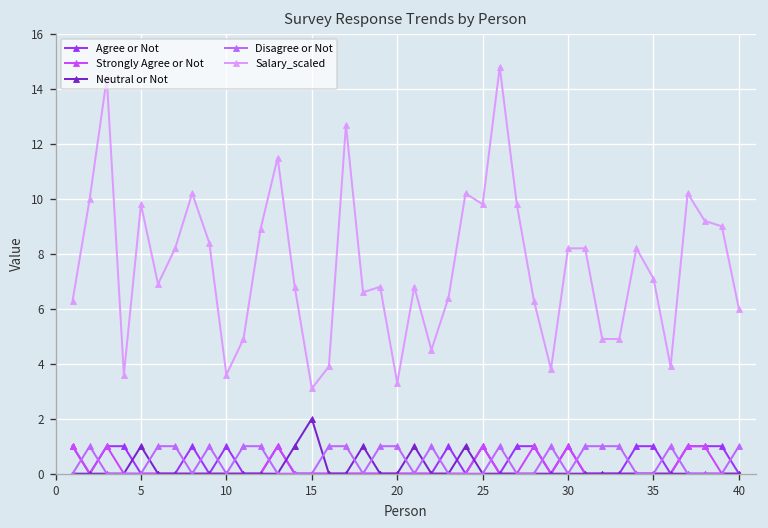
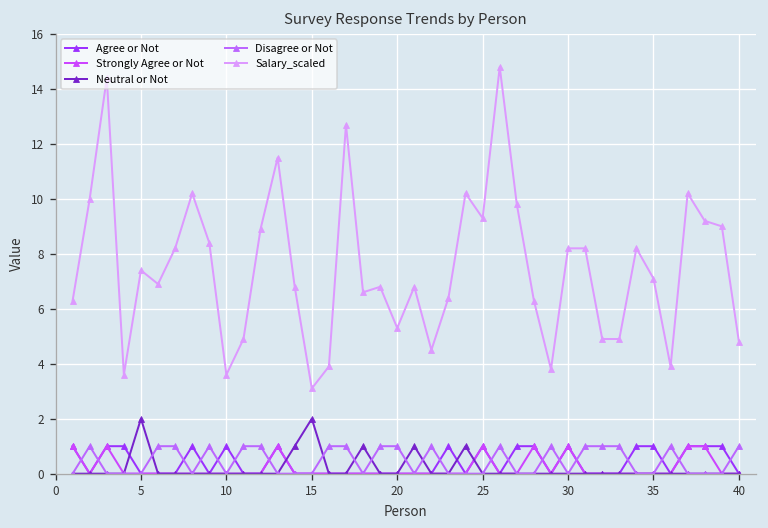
  {
    "Neutral or Not": {
-     "5": 1,
+     "5": 2,
      "15": 2
    },
    "Salary_scaled": {
-     "5": 9.8,
+     "5": 7.4,
      "10": 3.6,
      "15": 3.1,
-     "20": 3.3,
-     "25": 9.8,
+     "20": 5.3,
+     "25": 9.3,
      "30": 8.2,
      "35": 7.1,
-     "40": 6.0
+     "40": 4.8
    }
  }
